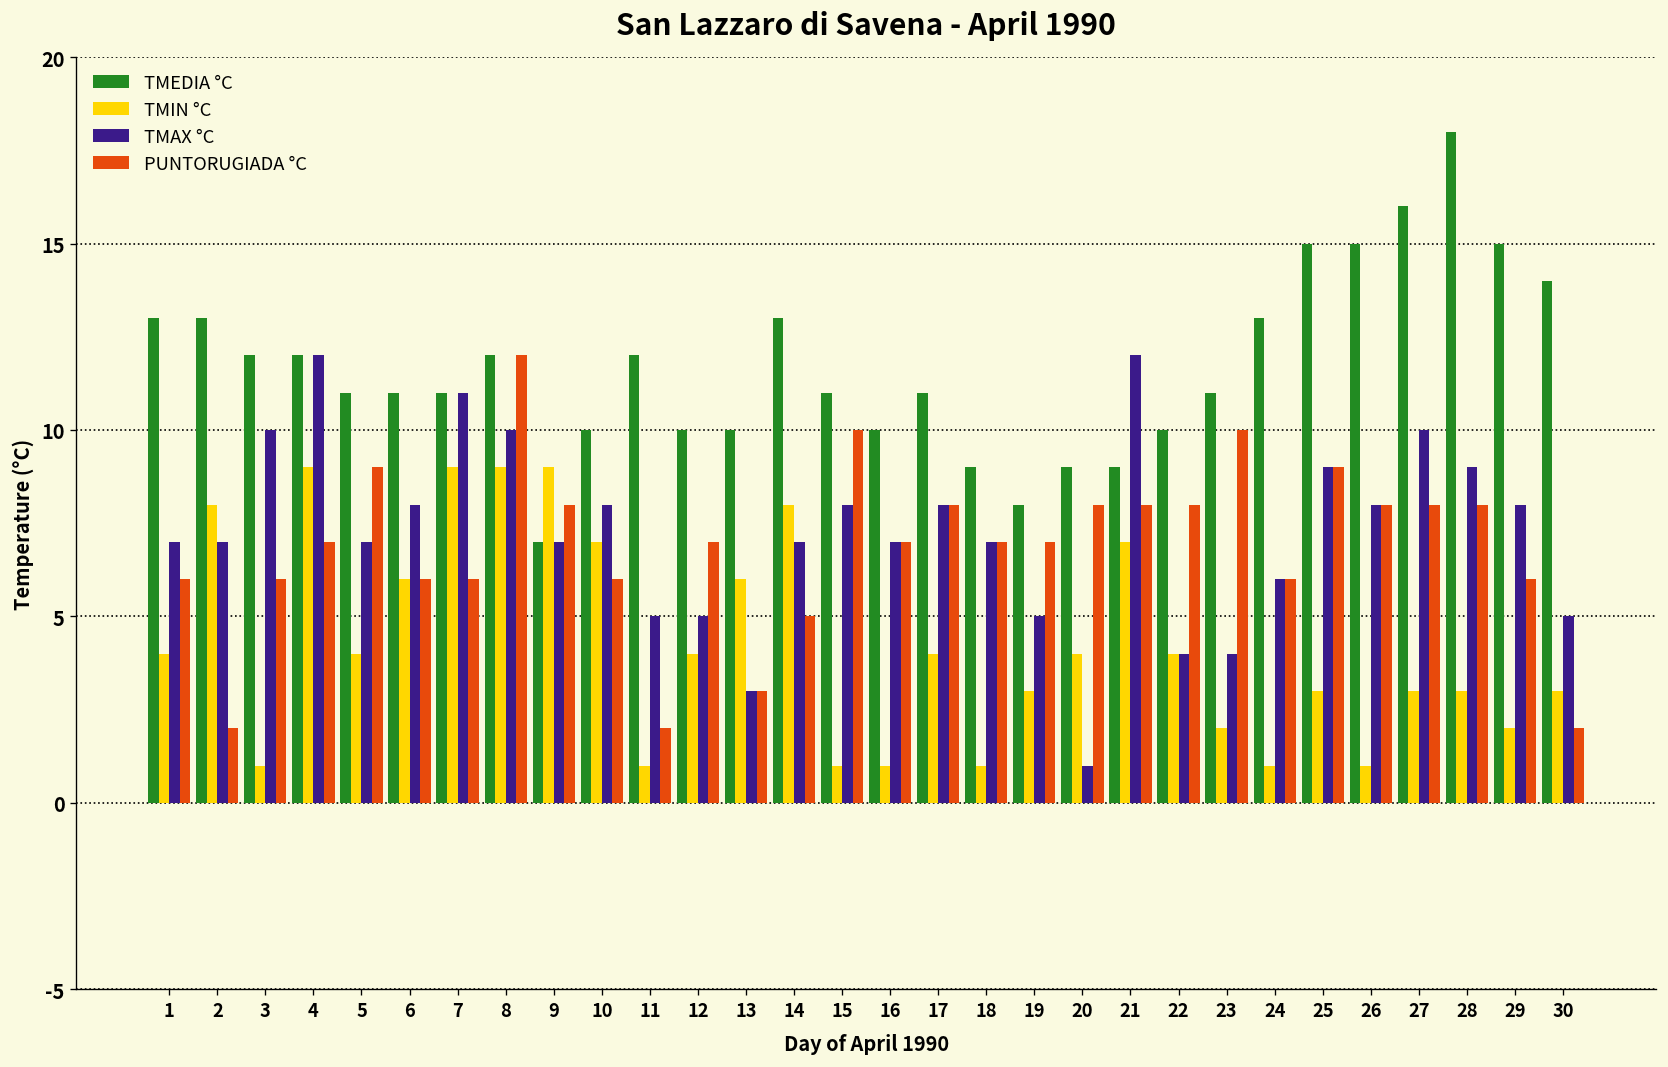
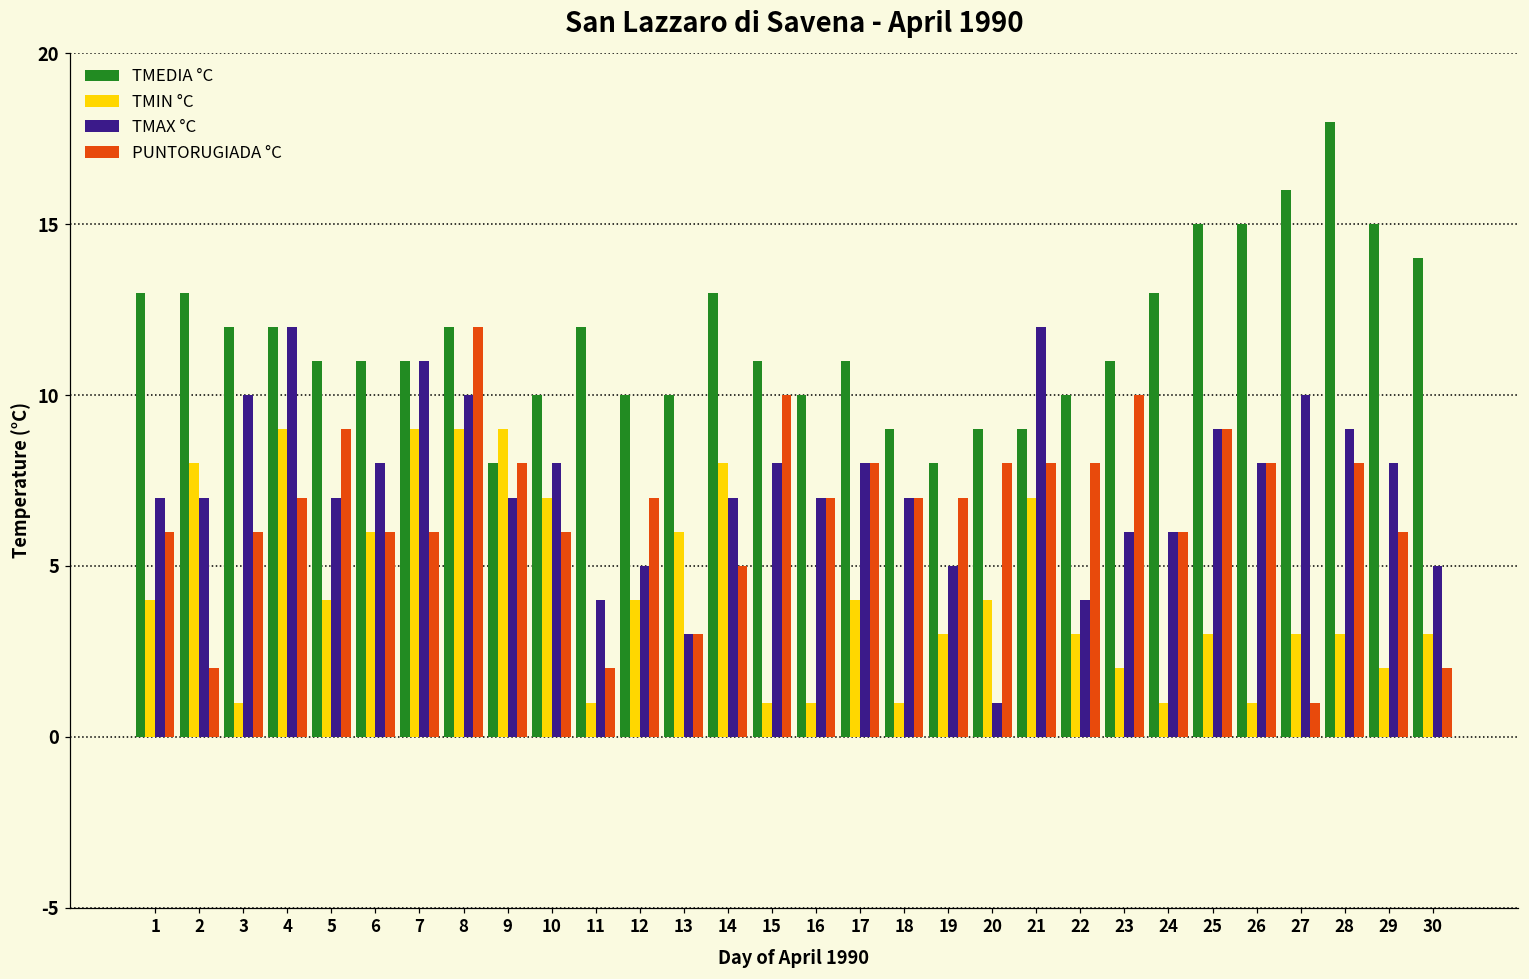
  {
    "TMEDIA °C": {
      "1": 13,
      "2": 13,
      "3": 12,
      "4": 12,
      "5": 11,
      "6": 11,
      "7": 11,
      "8": 12,
-     "9": 7,
+     "9": 8,
      "10": 10,
      "11": 12,
      "12": 10,
      "13": 10,
      "14": 13,
      "15": 11,
      "16": 10,
      "17": 11,
      "18": 9,
      "19": 8,
      "20": 9,
      "21": 9,
      "22": 10,
      "23": 11,
      "24": 13,
      "25": 15,
      "26": 15,
      "27": 16,
      "28": 18,
      "29": 15,
      "30": 14
    },
    "TMIN °C": {
      "1": 4,
      "2": 8,
      "3": 1,
      "4": 9,
      "5": 4,
      "6": 6,
      "7": 9,
      "8": 9,
      "9": 9,
      "10": 7,
      "11": 1,
      "12": 4,
      "13": 6,
      "14": 8,
      "15": 1,
      "16": 1,
      "17": 4,
      "18": 1,
      "19": 3,
      "20": 4,
      "21": 7,
-     "22": 4,
+     "22": 3,
      "23": 2,
      "24": 1,
      "25": 3,
      "26": 1,
      "27": 3,
      "28": 3,
      "29": 2,
      "30": 3
    },
    "TMAX °C": {
      "1": 7,
      "2": 7,
      "3": 10,
      "4": 12,
      "5": 7,
      "6": 8,
      "7": 11,
      "8": 10,
      "9": 7,
      "10": 8,
-     "11": 5,
+     "11": 4,
      "12": 5,
      "13": 3,
      "14": 7,
      "15": 8,
      "16": 7,
      "17": 8,
      "18": 7,
      "19": 5,
      "20": 1,
      "21": 12,
      "22": 4,
-     "23": 4,
+     "23": 6,
      "24": 6,
      "25": 9,
      "26": 8,
      "27": 10,
      "28": 9,
      "29": 8,
      "30": 5
    },
    "PUNTORUGIADA °C": {
      "1": 6,
      "2": 2,
      "3": 6,
      "4": 7,
      "5": 9,
      "6": 6,
      "7": 6,
      "8": 12,
      "9": 8,
      "10": 6,
      "11": 2,
      "12": 7,
      "13": 3,
      "14": 5,
      "15": 10,
      "16": 7,
      "17": 8,
      "18": 7,
      "19": 7,
      "20": 8,
      "21": 8,
      "22": 8,
      "23": 10,
      "24": 6,
      "25": 9,
      "26": 8,
-     "27": 8,
+     "27": 1,
      "28": 8,
      "29": 6,
      "30": 2
    }
  }
